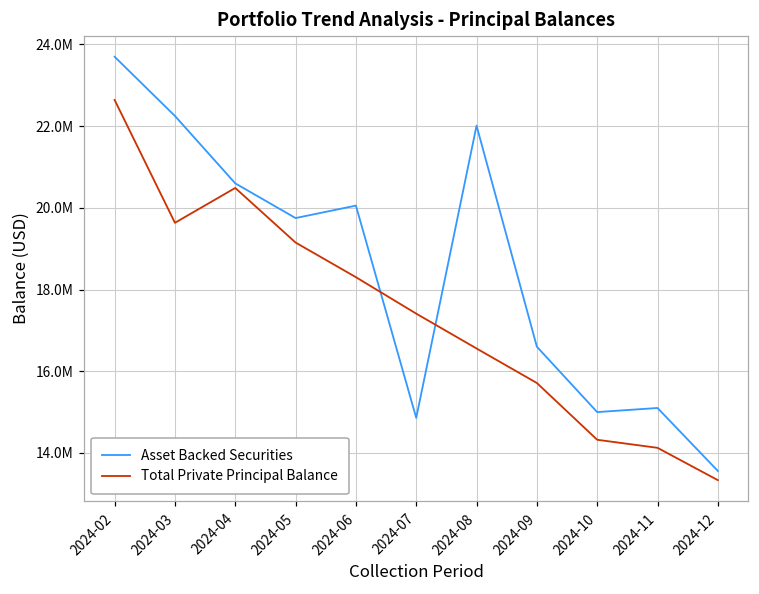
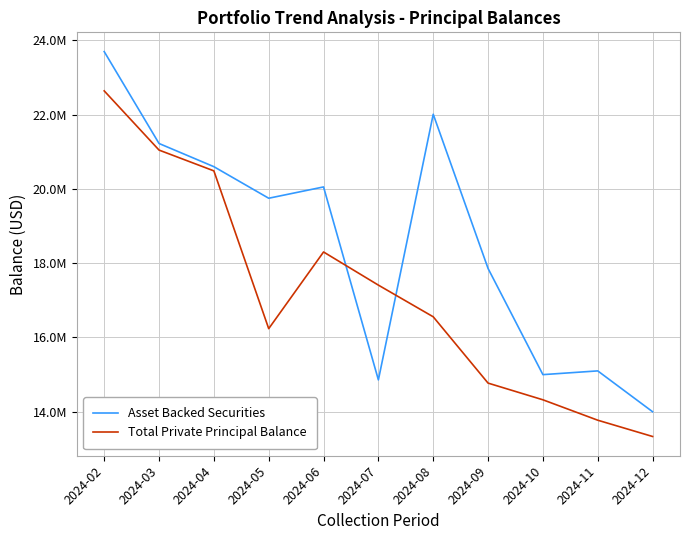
  {
    "Asset Backed Securities": {
      "2024-02": 23700000,
-     "2024-03": 22300000,
+     "2024-03": 21200000,
      "2024-04": 20600000,
      "2024-05": 19800000,
      "2024-06": 20100000,
      "2024-07": 14900000,
      "2024-08": 22000000,
-     "2024-09": 16600000,
+     "2024-09": 17900000,
      "2024-10": 15000000,
      "2024-11": 15100000,
-     "2024-12": 13600000
+     "2024-12": 14000000
    },
    "Total Private Principal Balance": {
      "2024-02": 22600000,
-     "2024-03": 19600000,
+     "2024-03": 21000000,
      "2024-04": 20500000,
-     "2024-05": 19200000,
+     "2024-05": 16200000,
      "2024-06": 18300000,
      "2024-07": 17400000,
      "2024-08": 16600000,
-     "2024-09": 15700000,
+     "2024-09": 14800000,
      "2024-10": 14300000,
-     "2024-11": 14100000,
+     "2024-11": 13800000,
      "2024-12": 13300000
    }
  }
